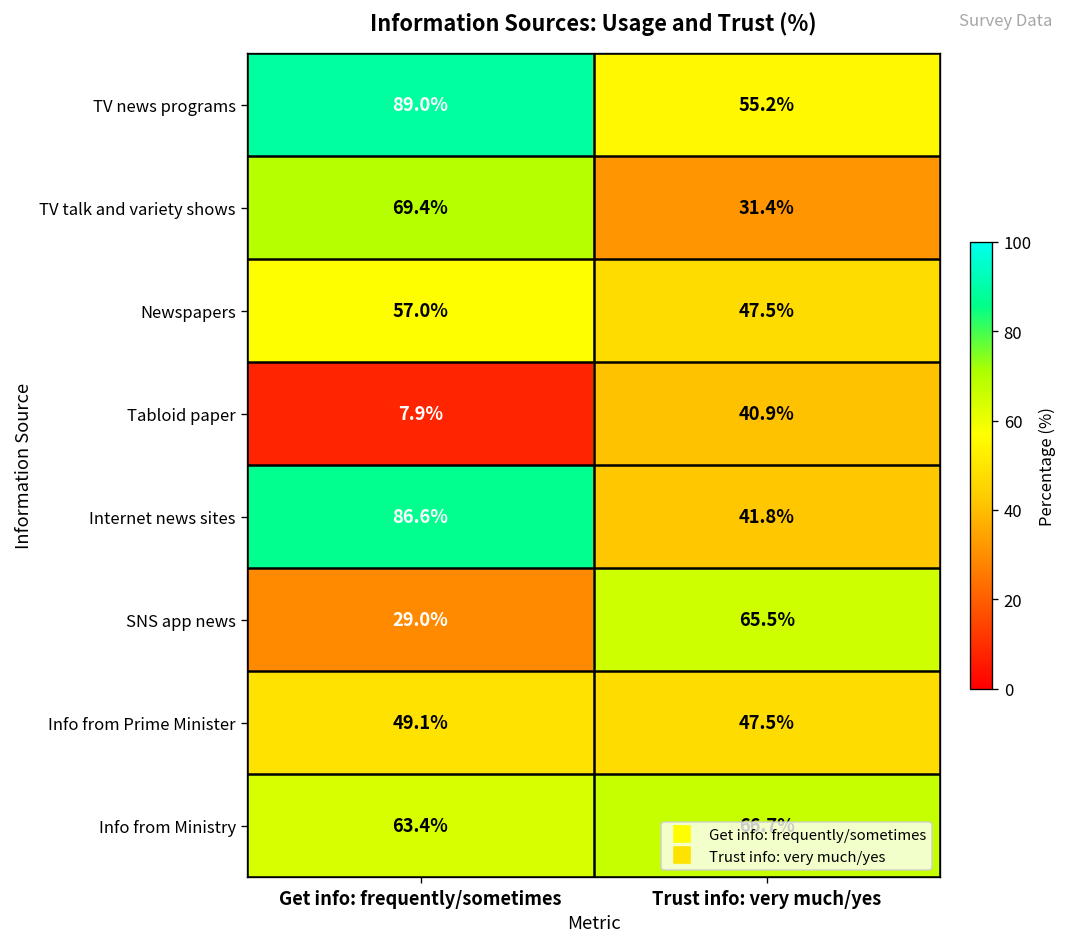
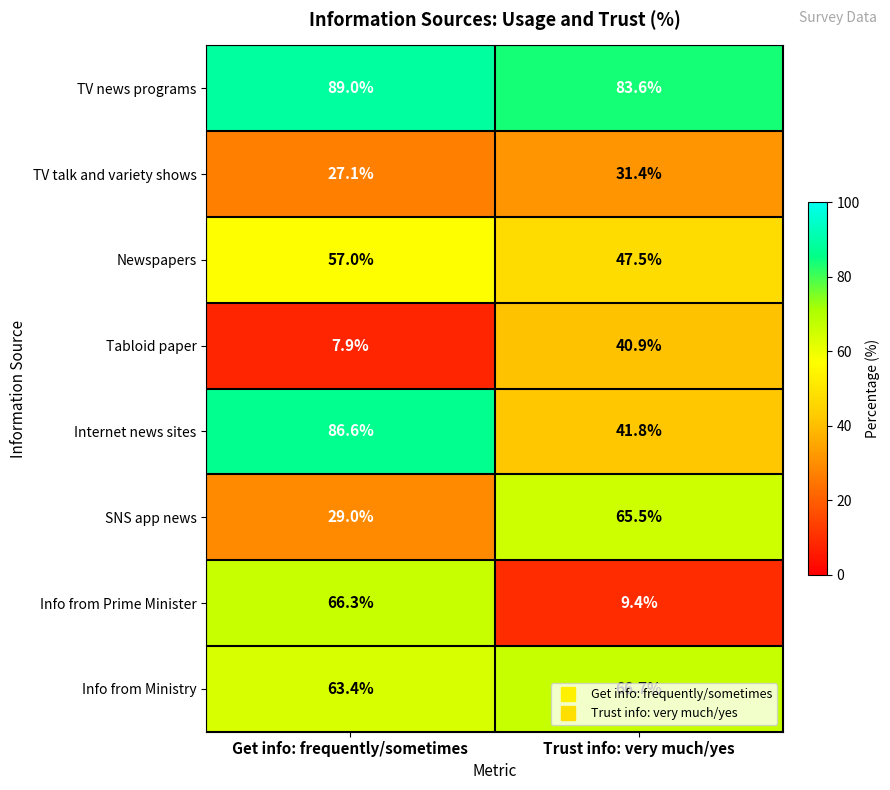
  {
    "TV news programs": {
      "Get info: frequently/sometimes": "89.0%",
-     "Trust info: very much/yes": "55.2%"
+     "Trust info: very much/yes": "83.6%"
    },
    "TV talk and variety shows": {
-     "Get info: frequently/sometimes": "69.4%",
+     "Get info: frequently/sometimes": "27.1%",
      "Trust info: very much/yes": "31.4%"
    },
    "Newspapers": {
      "Get info: frequently/sometimes": "57.0%",
      "Trust info: very much/yes": "47.5%"
    },
    "Tabloid paper": {
      "Get info: frequently/sometimes": "7.9%",
      "Trust info: very much/yes": "40.9%"
    },
    "Internet news sites": {
      "Get info: frequently/sometimes": "86.6%",
      "Trust info: very much/yes": "41.8%"
    },
    "SNS app news": {
      "Get info: frequently/sometimes": "29.0%",
      "Trust info: very much/yes": "65.5%"
    },
    "Info from Prime Minister": {
-     "Get info: frequently/sometimes": "49.1%",
-     "Trust info: very much/yes": "47.5%"
+     "Get info: frequently/sometimes": "66.3%",
+     "Trust info: very much/yes": "9.4%"
    },
    "Info from Ministry": {
      "Get info: frequently/sometimes": "63.4%"
    }
  }
